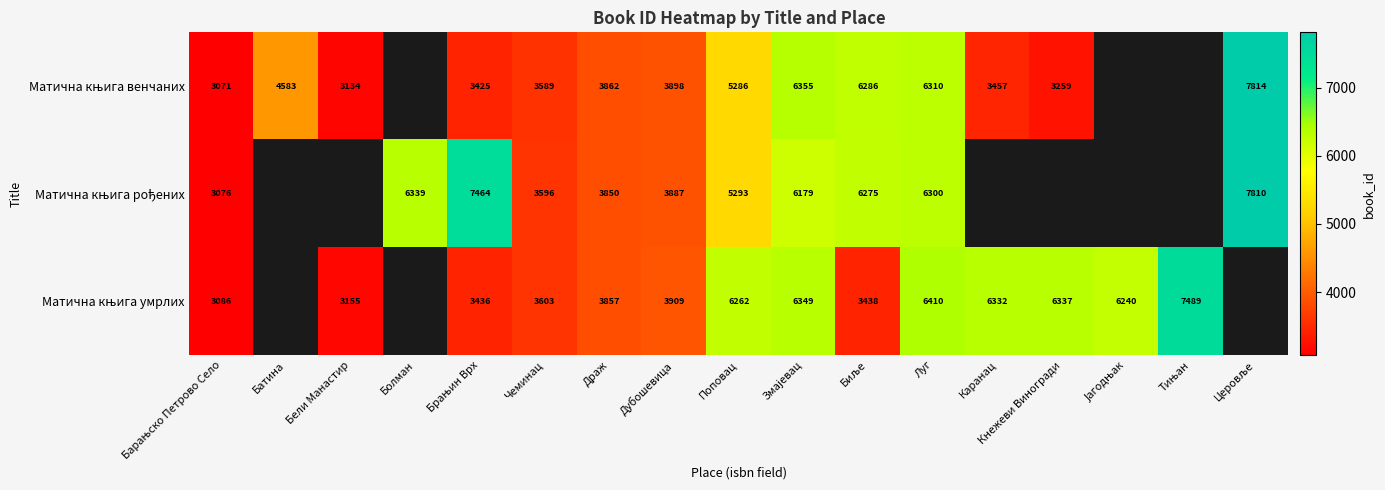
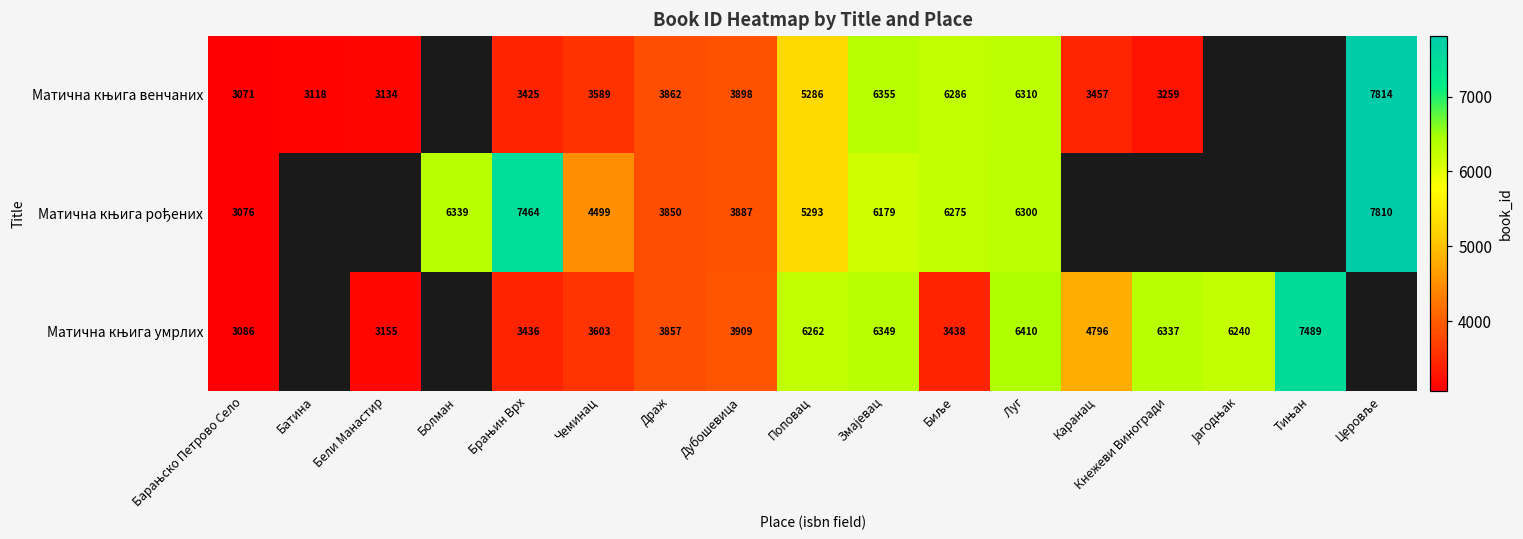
  {
    "Матична књига венчаних": {
      "Барањско Петрово Село": 3071,
-     "Батина": 4583,
+     "Батина": 3118,
      "Бели Манастир": 3134,
      "Брањин Врх": 3425,
      "Чеминац": 3589,
      "Драж": 3862,
      "Дубошевица": 3898,
      "Поповац": 5286,
      "Змајевац": 6355,
      "Биље": 6286,
      "Луг": 6310,
      "Каранац": 3457,
      "Кнежеви Виногради": 3259,
      "Церовље": 7814
    },
    "Матична књига рођених": {
      "Барањско Петрово Село": 3076,
      "Болман": 6339,
      "Брањин Врх": 7464,
-     "Чеминац": 3596,
+     "Чеминац": 4499,
      "Драж": 3850,
      "Дубошевица": 3887,
      "Поповац": 5293,
      "Змајевац": 6179,
      "Биље": 6275,
      "Луг": 6300,
      "Церовље": 7810
    },
    "Матична књига умрлих": {
      "Барањско Петрово Село": 3086,
      "Бели Манастир": 3155,
      "Брањин Врх": 3436,
      "Чеминац": 3603,
      "Драж": 3857,
      "Дубошевица": 3909,
      "Поповац": 6262,
      "Змајевац": 6349,
      "Биље": 3438,
      "Луг": 6410,
-     "Каранац": 6332,
+     "Каранац": 4796,
      "Кнежеви Виногради": 6337,
      "Јагодњак": 6240,
      "Тињан": 7489
    }
  }
